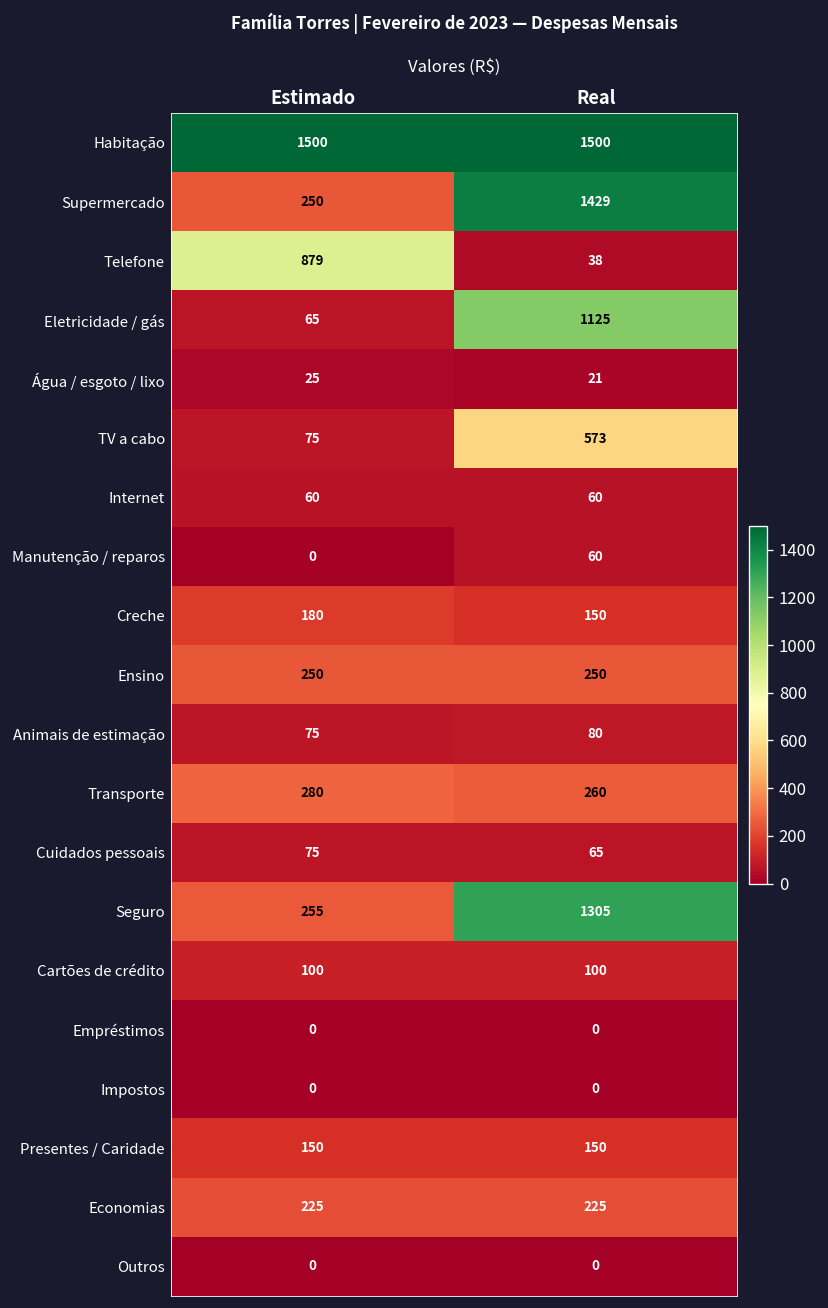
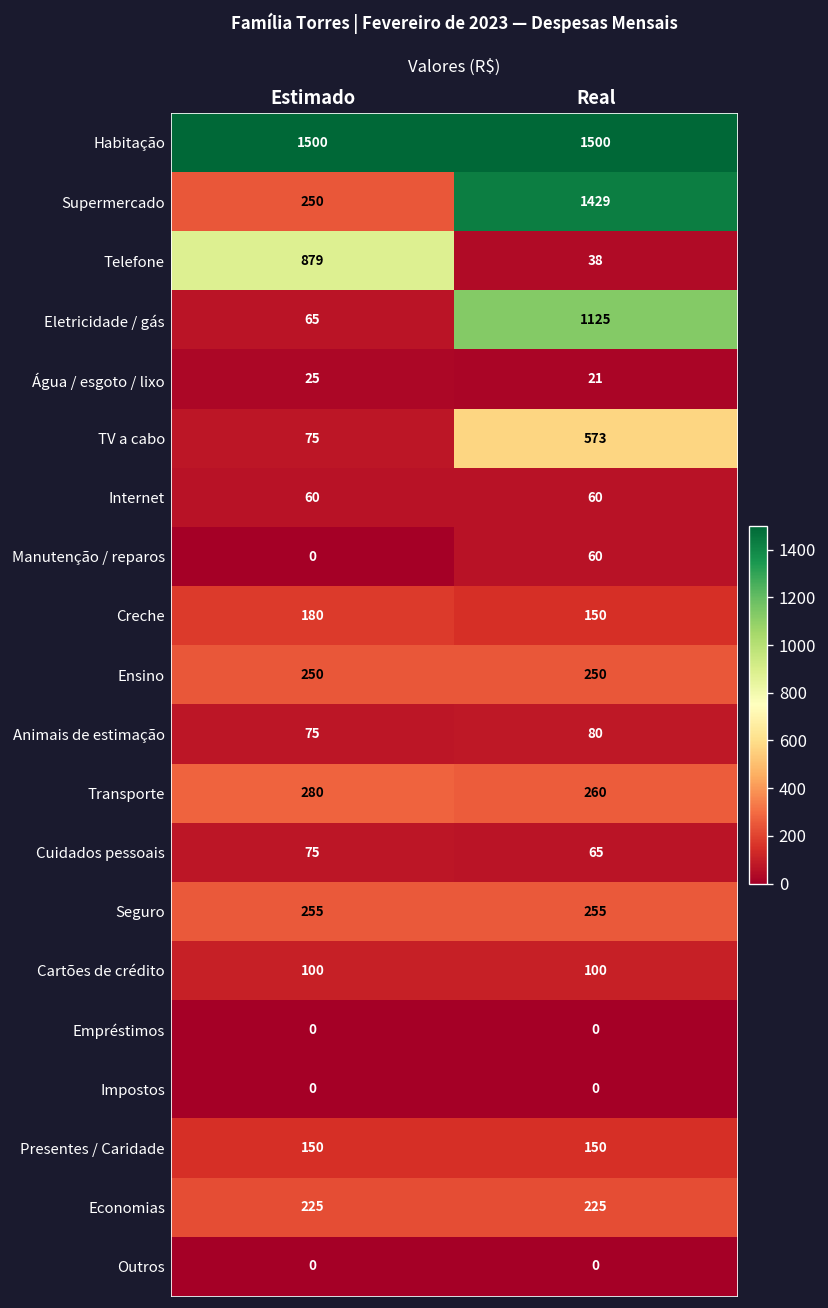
  {
    "Habitação": {
      "Estimado": 1500,
      "Real": 1500
    },
    "Supermercado": {
      "Estimado": 250,
      "Real": 1429
    },
    "Telefone": {
      "Estimado": 879,
      "Real": 38
    },
    "Eletricidade / gás": {
      "Estimado": 65,
      "Real": 1125
    },
    "Água / esgoto / lixo": {
      "Estimado": 25,
      "Real": 21
    },
    "TV a cabo": {
      "Estimado": 75,
      "Real": 573
    },
    "Internet": {
      "Estimado": 60,
      "Real": 60
    },
    "Manutenção / reparos": {
      "Estimado": 0,
      "Real": 60
    },
    "Creche": {
      "Estimado": 180,
      "Real": 150
    },
    "Ensino": {
      "Estimado": 250,
      "Real": 250
    },
    "Animais de estimação": {
      "Estimado": 75,
      "Real": 80
    },
    "Transporte": {
      "Estimado": 280,
      "Real": 260
    },
    "Cuidados pessoais": {
      "Estimado": 75,
      "Real": 65
    },
    "Seguro": {
      "Estimado": 255,
-     "Real": 1305
+     "Real": 255
    },
    "Cartões de crédito": {
      "Estimado": 100,
      "Real": 100
    },
    "Empréstimos": {
      "Estimado": 0,
      "Real": 0
    },
    "Impostos": {
      "Estimado": 0,
      "Real": 0
    },
    "Presentes / Caridade": {
      "Estimado": 150,
      "Real": 150
    },
    "Economias": {
      "Estimado": 225,
      "Real": 225
    },
    "Outros": {
      "Estimado": 0,
      "Real": 0
    }
  }
